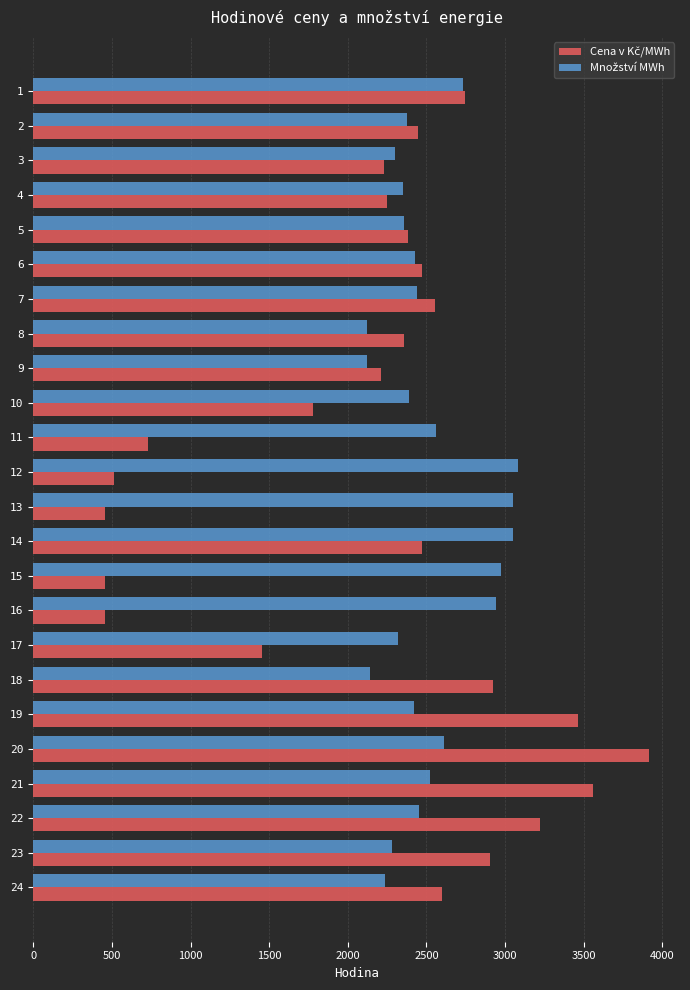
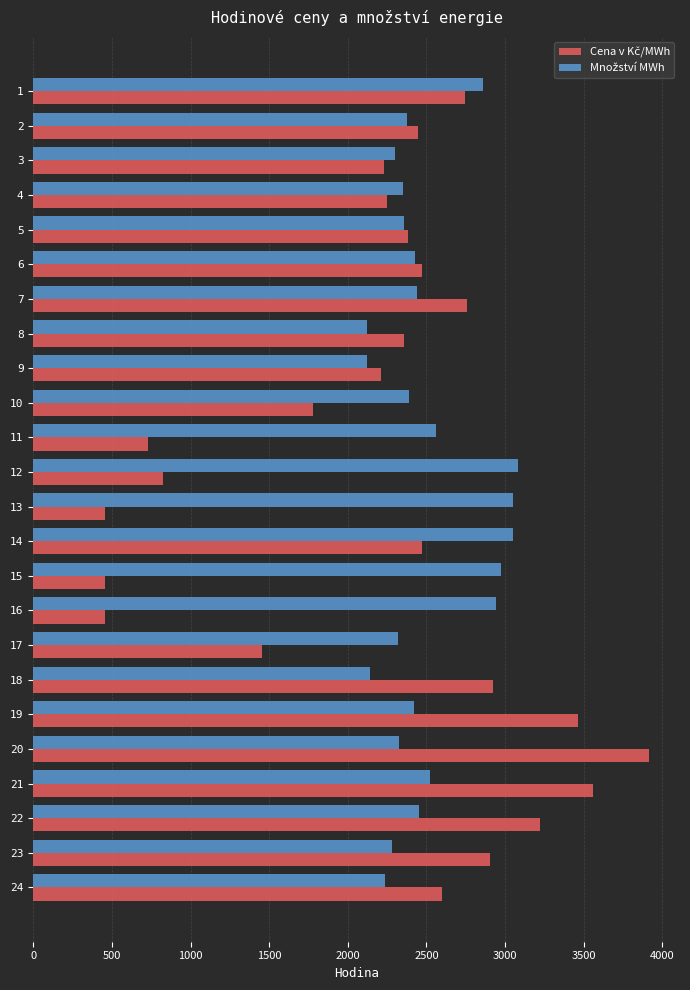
  {
    "Cena v Kč/MWh": {
      "1": 2750,
      "2": 2440,
      "3": 2230,
      "4": 2250,
      "5": 2380,
      "6": 2470,
-     "7": 2550,
+     "7": 2760,
      "8": 2360,
      "9": 2210,
      "10": 1780,
      "11": 730,
-     "12": 510,
+     "12": 820,
      "13": 460,
      "14": 2470,
      "15": 460,
      "16": 460,
      "17": 1460,
      "18": 2920,
      "19": 3460,
      "20": 3920,
      "21": 3560,
      "22": 3220,
      "23": 2900,
      "24": 2600
    },
    "Množství MWh": {
-     "1": 2730,
+     "1": 2860,
      "2": 2380,
      "3": 2300,
      "4": 2350,
      "5": 2360,
      "6": 2420,
      "7": 2440,
      "8": 2120,
      "9": 2120,
      "10": 2390,
      "11": 2560,
      "12": 3080,
      "13": 3050,
      "14": 3050,
      "15": 2980,
      "16": 2940,
      "17": 2320,
      "18": 2140,
      "19": 2420,
-     "20": 2610,
+     "20": 2320,
      "21": 2520,
      "22": 2450,
      "23": 2280,
      "24": 2240
    }
  }
